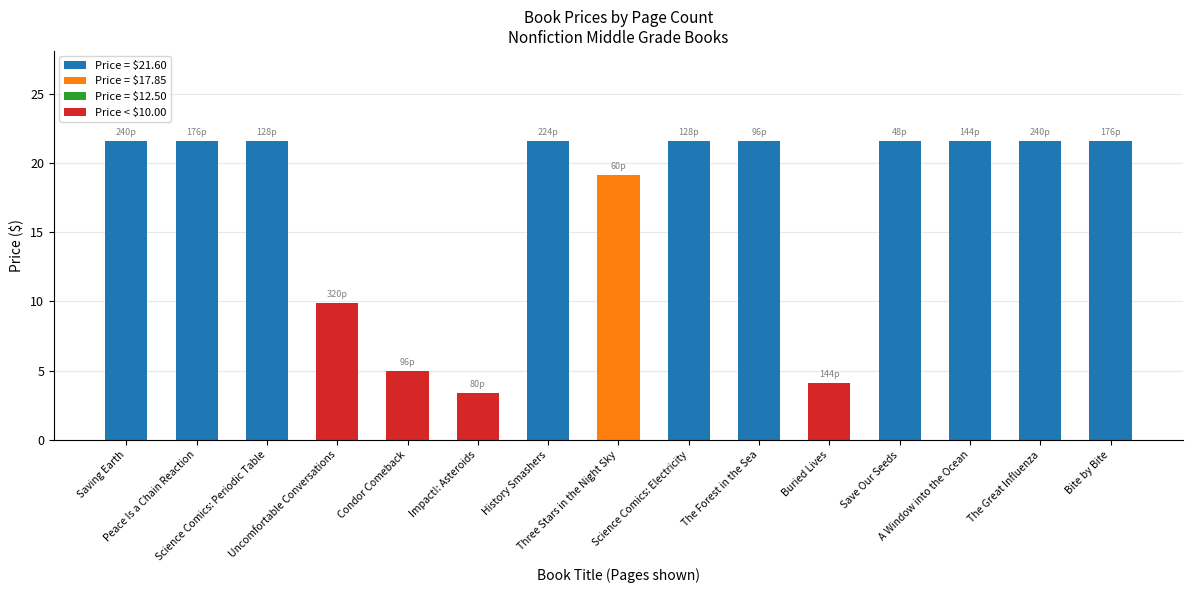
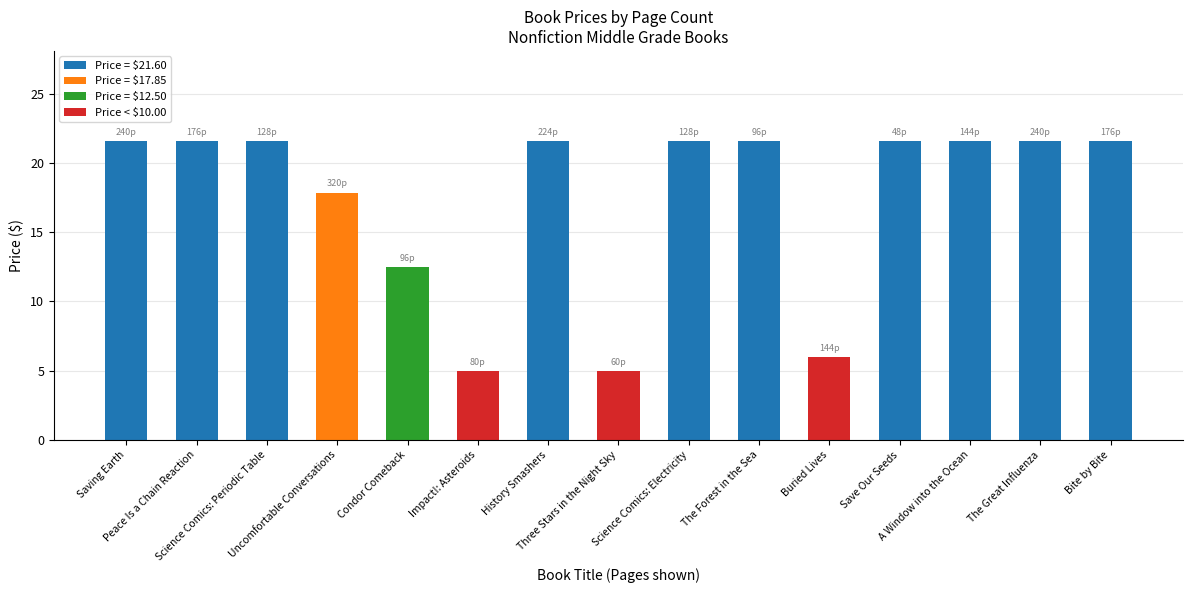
  {
-   "Uncomfortable Conversations": 9.9,
-   "Condor Comeback": 5.0,
-   "Impact!: Asteroids": 3.4,
-   "Three Stars in the Night Sky": 19.1,
-   "Buried Lives": 4.1
+   "Uncomfortable Conversations": 17.9,
+   "Condor Comeback": 12.5,
+   "Impact!: Asteroids": 5.0,
+   "Three Stars in the Night Sky": 5.0,
+   "Buried Lives": 6.0
  }
